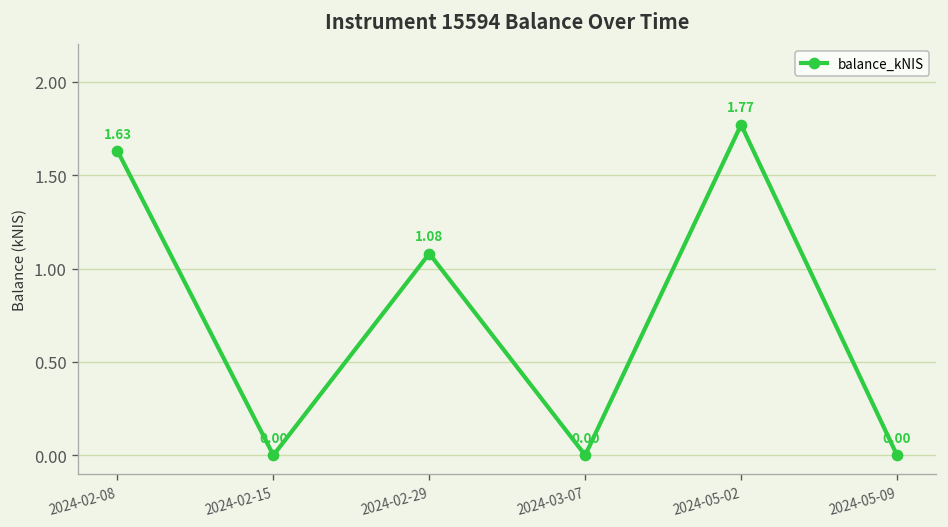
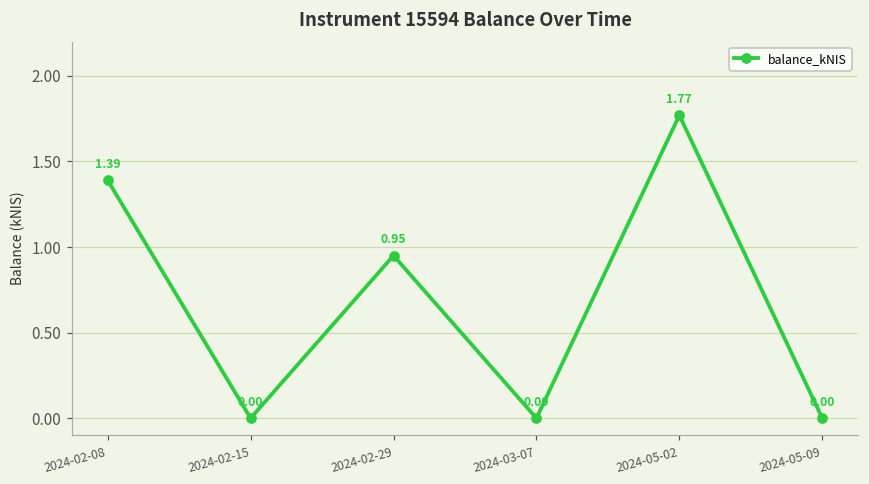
  {
-   "2024-02-08": 1.63,
+   "2024-02-08": 1.39,
    "2024-02-15": 0.00,
-   "2024-02-29": 1.08,
+   "2024-02-29": 0.95,
    "2024-03-07": 0.00,
    "2024-05-02": 1.77,
    "2024-05-09": 0.00
  }
